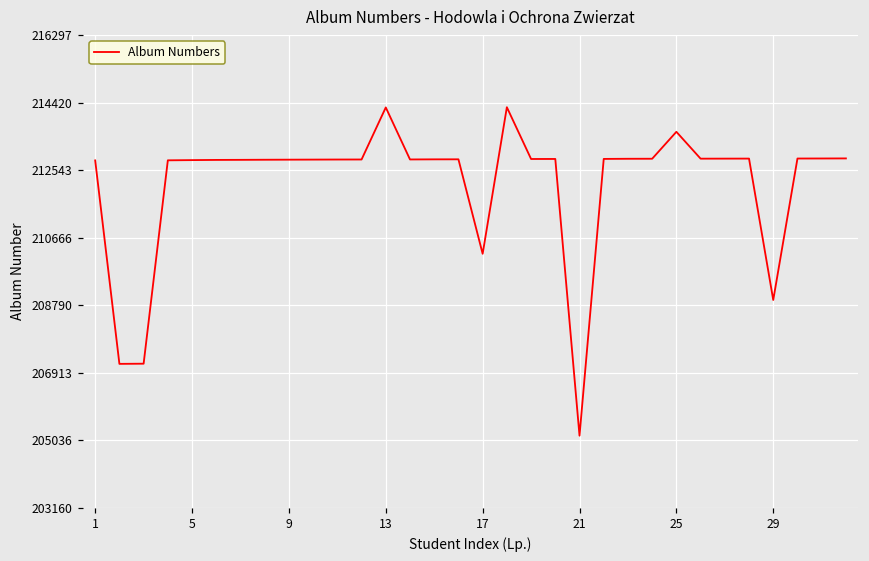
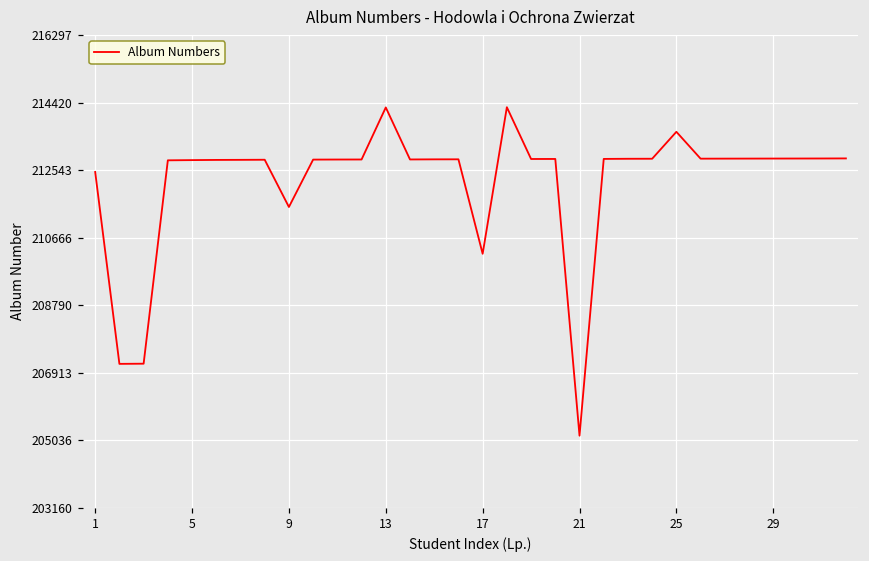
  {
-   "1": 212800,
+   "1": 212500,
    "5": 212800,
-   "9": 212800,
+   "9": 211500,
    "13": 214300,
    "17": 210200,
    "21": 205200,
    "25": 213600,
-   "29": 208900
+   "29": 212900
  }
